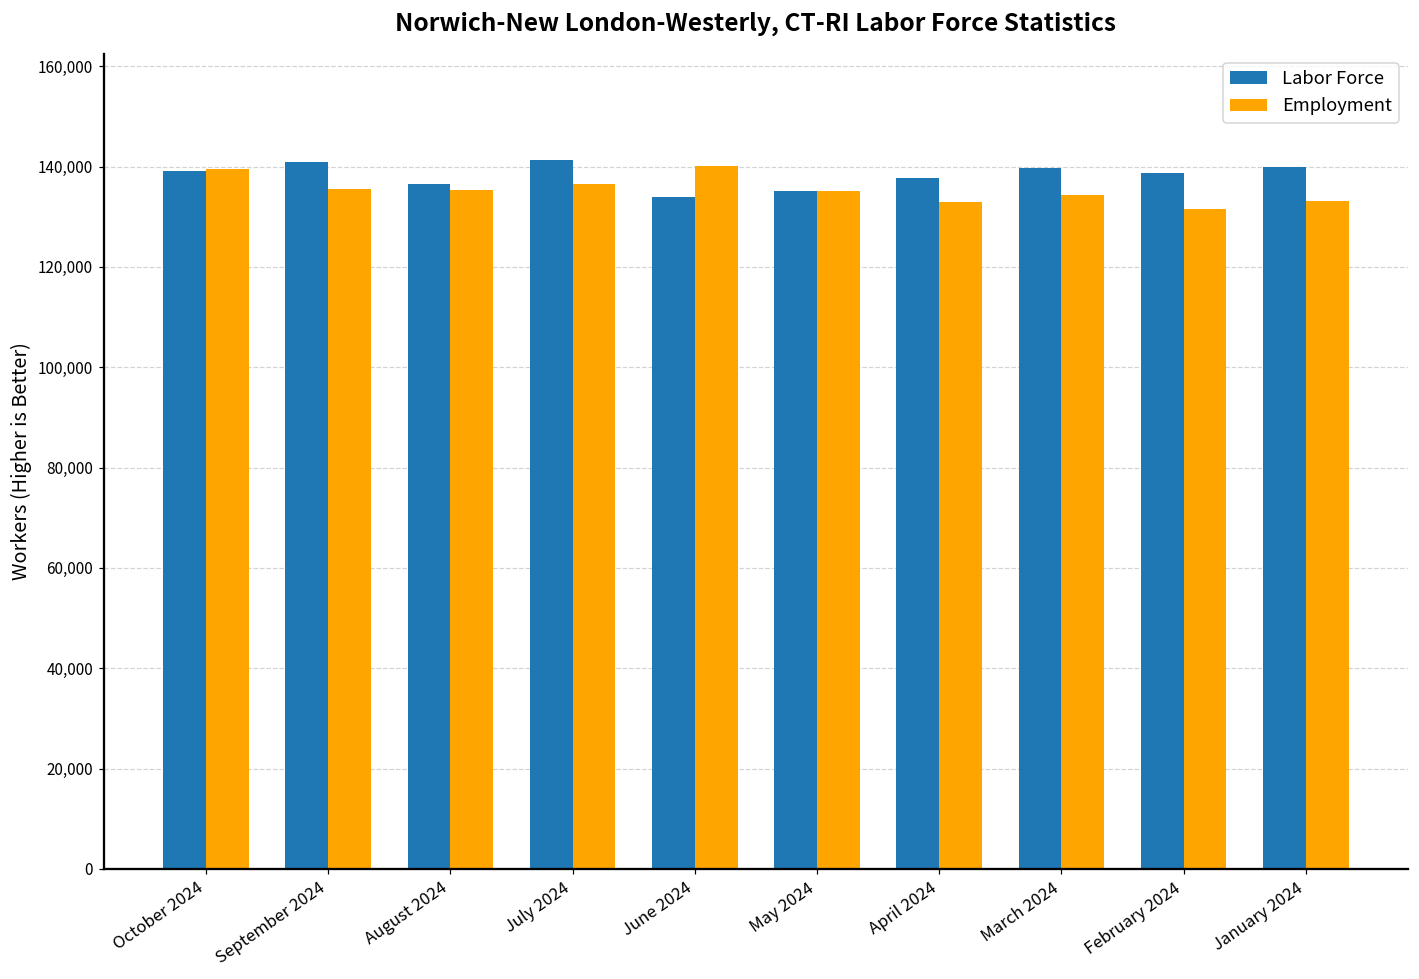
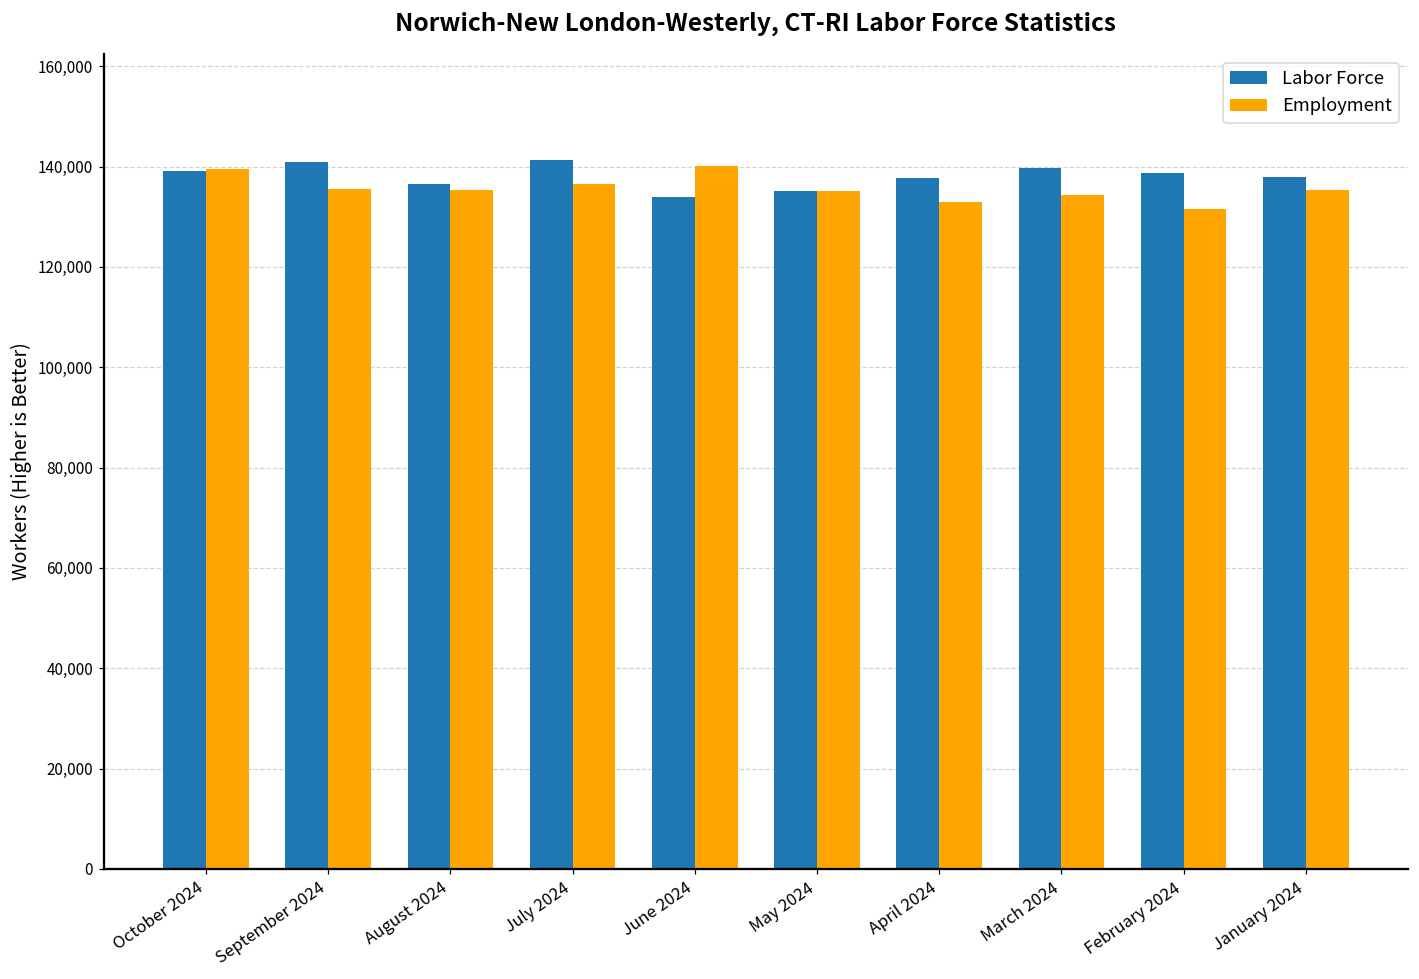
  {
    "Labor Force": {
      "October 2024": "139,000",
      "September 2024": "141,000",
      "August 2024": "137,000",
      "July 2024": "141,000",
      "June 2024": "134,000",
      "May 2024": "135,000",
      "April 2024": "138,000",
      "March 2024": "140,000",
      "February 2024": "139,000",
-     "January 2024": "140,000"
+     "January 2024": "138,000"
    },
    "Employment": {
      "October 2024": "140,000",
      "September 2024": "136,000",
      "August 2024": "135,000",
      "July 2024": "137,000",
      "June 2024": "140,000",
      "May 2024": "135,000",
      "April 2024": "133,000",
      "March 2024": "134,000",
      "February 2024": "131,000",
-     "January 2024": "133,000"
+     "January 2024": "135,000"
    }
  }
